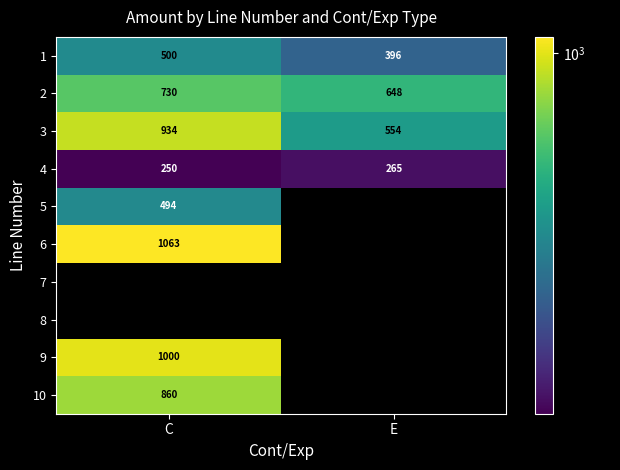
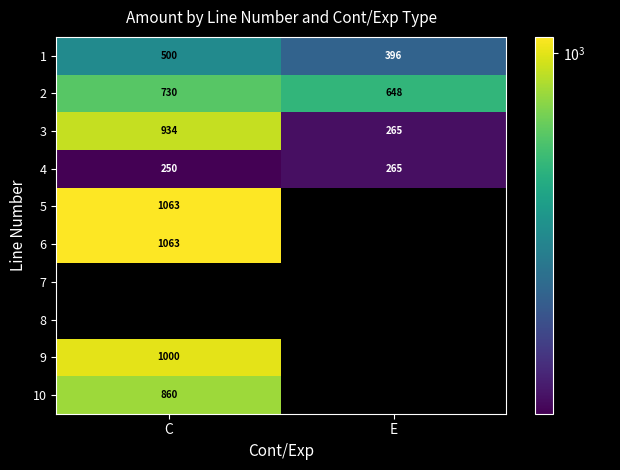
  {
    "1": {
      "C": 500,
      "E": 396
    },
    "2": {
      "C": 730,
      "E": 648
    },
    "3": {
      "C": 934,
-     "E": 554
+     "E": 265
    },
    "4": {
      "C": 250,
      "E": 265
    },
    "5": {
-     "C": 494
+     "C": 1063
    },
    "6": {
      "C": 1063
    },
    "9": {
      "C": 1000
    },
    "10": {
      "C": 860
    }
  }
